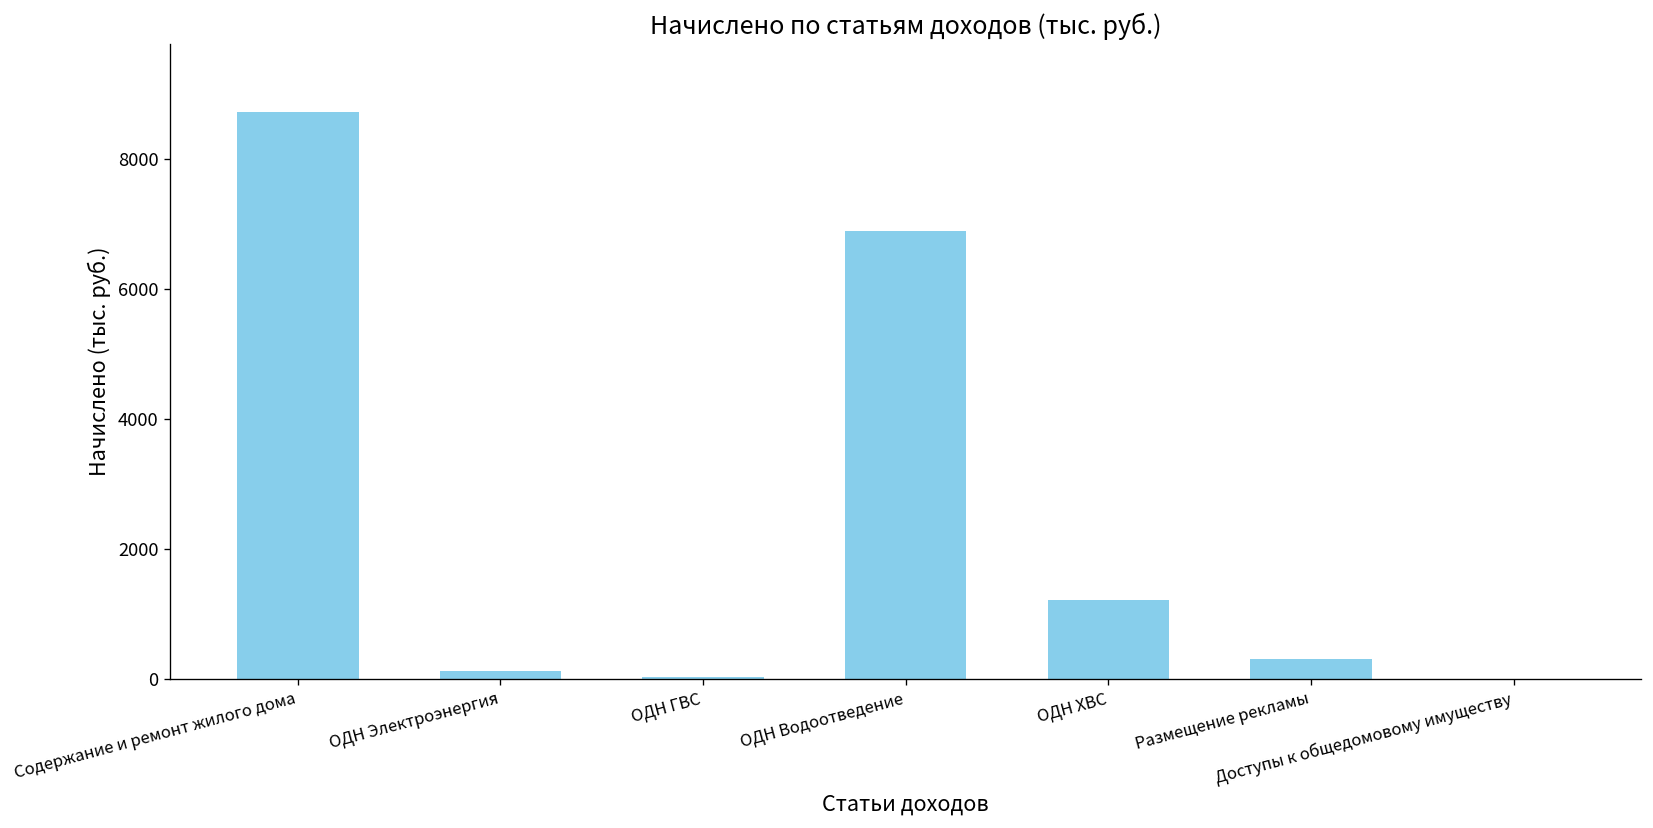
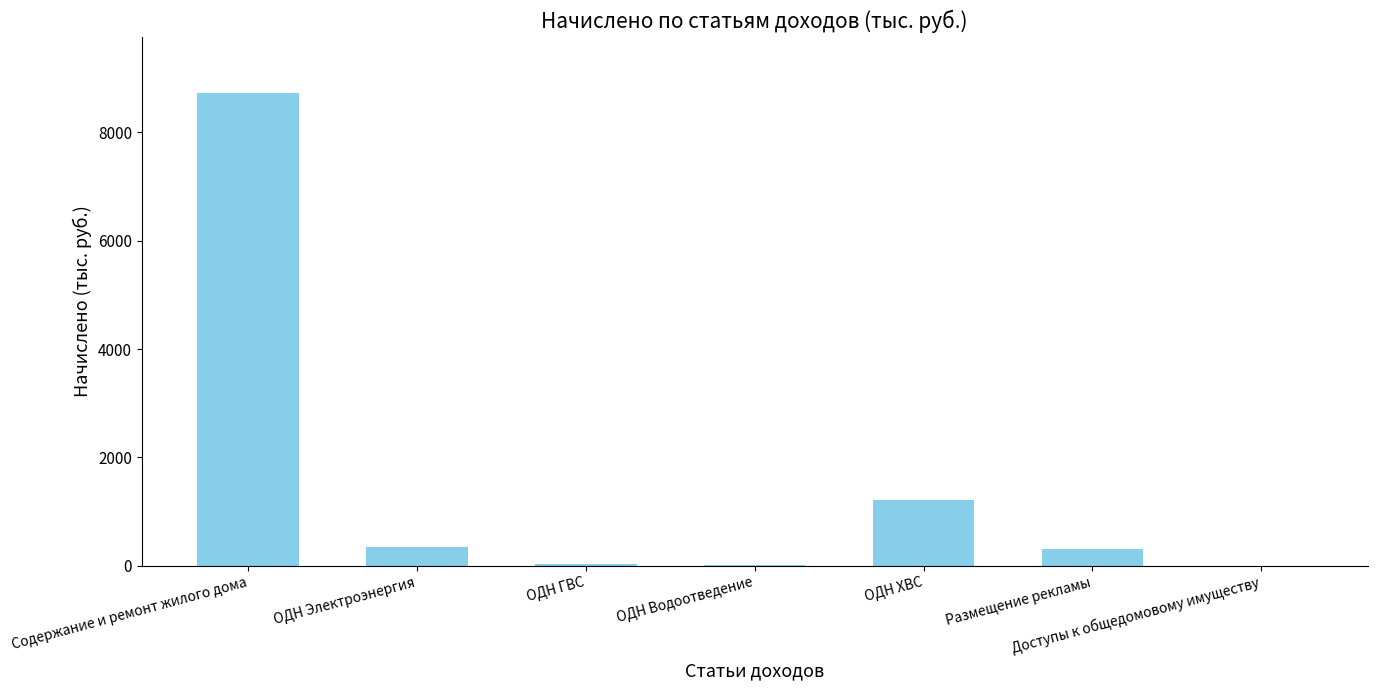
  {
    "Содержание и ремонт жилого дома": 8700,
-   "ОДН Электроэнергия": 100,
-   "ОДН Водоотведение": 6900,
+   "ОДН Электроэнергия": 300,
+   "ОДН Водоотведение": 0,
    "ОДН ХВС": 1200,
    "Размещение рекламы": 300
  }
